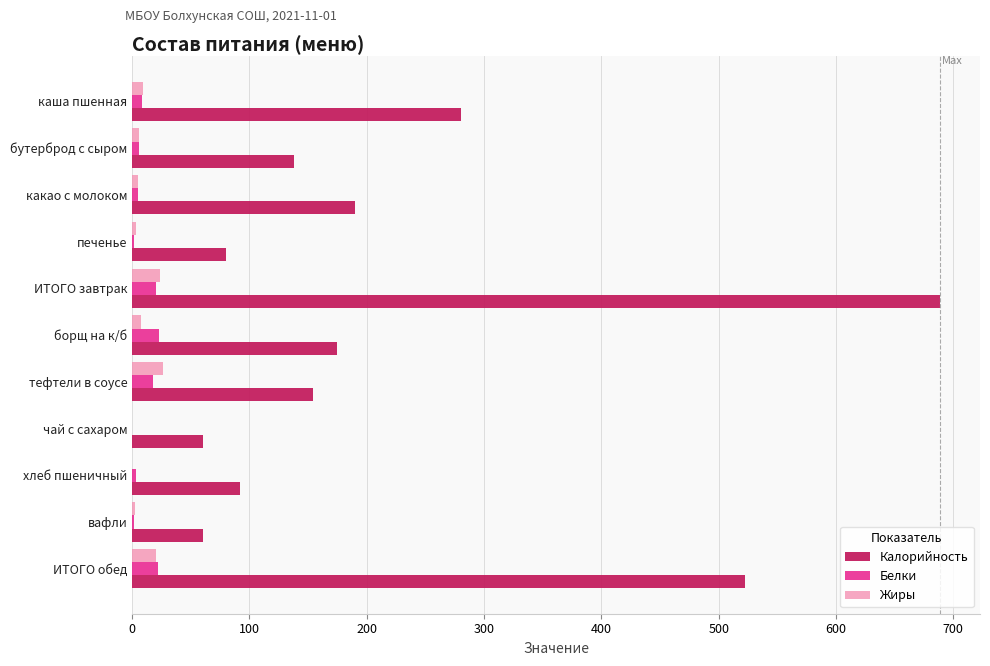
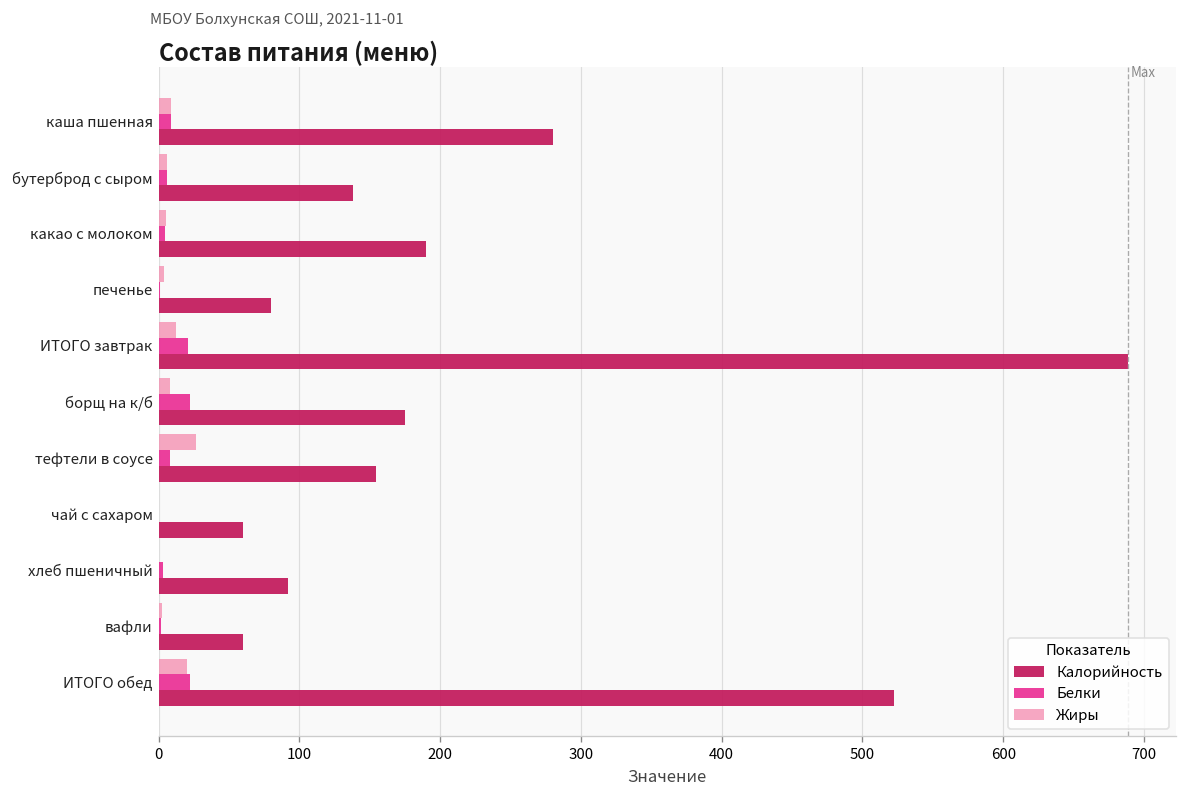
  {
    "Калорийность": {
      "каша пшенная": 280,
      "бутерброд с сыром": 138,
      "какао с молоком": 190,
      "печенье": 80,
      "ИТОГО завтрак": 688,
      "борщ на к/б": 175,
      "тефтели в соусе": 154,
      "чай с сахаром": 60,
      "хлеб пшеничный": 92,
      "вафли": 60,
      "ИТОГО обед": 522
    },
    "Белки": {
      "каша пшенная": 9,
      "бутерброд с сыром": 6,
      "какао с молоком": 5,
      "ИТОГО завтрак": 21,
      "борщ на к/б": 23,
-     "тефтели в соусе": 18,
+     "тефтели в соусе": 8,
      "хлеб пшеничный": 3,
      "ИТОГО обед": 22
    },
    "Жиры": {
      "каша пшенная": 9,
      "бутерброд с сыром": 6,
      "какао с молоком": 5,
      "печенье": 4,
-     "ИТОГО завтрак": 24,
+     "ИТОГО завтрак": 12,
      "борщ на к/б": 8,
      "тефтели в соусе": 26,
      "чай с сахаром": 0,
      "вафли": 3,
      "ИТОГО обед": 20
    }
  }
